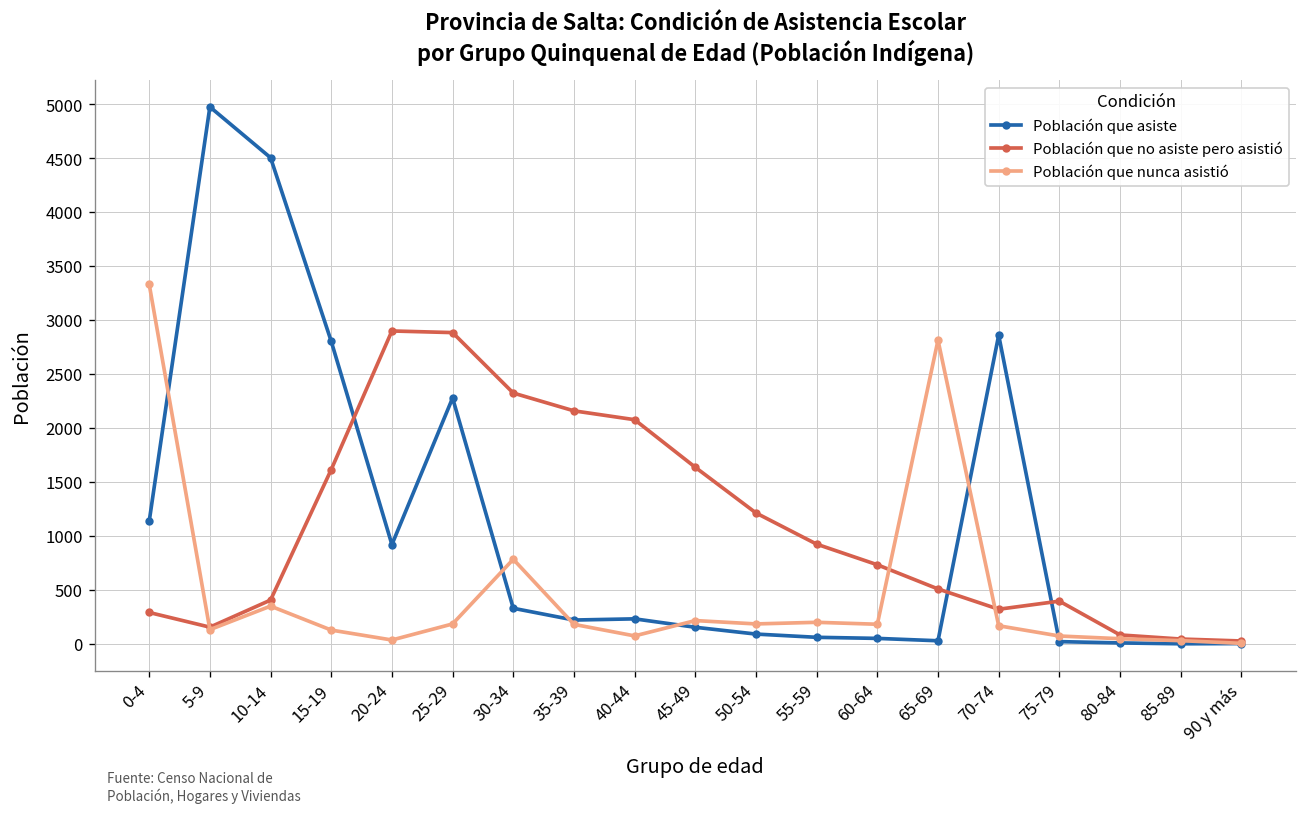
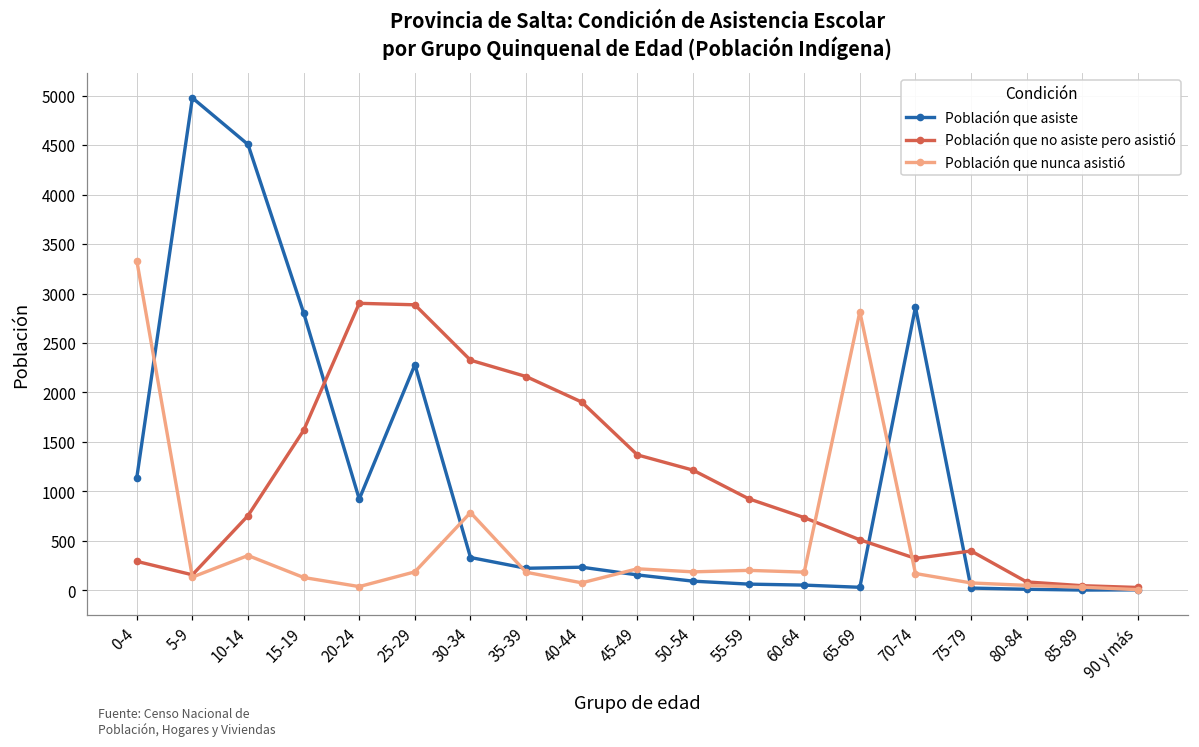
  {
    "Población que asiste": {
      "0-4": 1100,
      "5-9": 5000,
      "10-14": 4500,
      "15-19": 2800,
      "20-24": 900,
      "25-29": 2300,
      "30-34": 300,
      "35-39": 200,
      "40-44": 200,
      "45-49": 200,
      "50-54": 100,
      "55-59": 100,
      "60-64": 100,
      "65-69": 0,
      "70-74": 2900,
      "75-79": 0,
      "80-84": 0,
      "85-89": 0
    },
    "Población que no asiste pero asistió": {
      "0-4": 300,
-     "10-14": 400,
+     "10-14": 800,
      "15-19": 1600,
      "20-24": 2900,
      "25-29": 2900,
      "30-34": 2300,
      "35-39": 2200,
-     "40-44": 2100,
-     "45-49": 1600,
+     "40-44": 1900,
+     "45-49": 1400,
      "50-54": 1200,
      "55-59": 900,
      "60-64": 700,
      "65-69": 500,
      "70-74": 300,
      "75-79": 400,
      "80-84": 100
    },
    "Población que nunca asistió": {
      "0-4": 3300,
      "10-14": 400,
      "15-19": 100,
      "20-24": 0,
      "25-29": 200,
      "30-34": 800,
      "35-39": 200,
      "40-44": 100,
      "45-49": 200,
      "50-54": 200,
      "55-59": 200,
      "60-64": 200,
      "65-69": 2800,
      "70-74": 200,
      "75-79": 100,
      "80-84": 100
    }
  }
